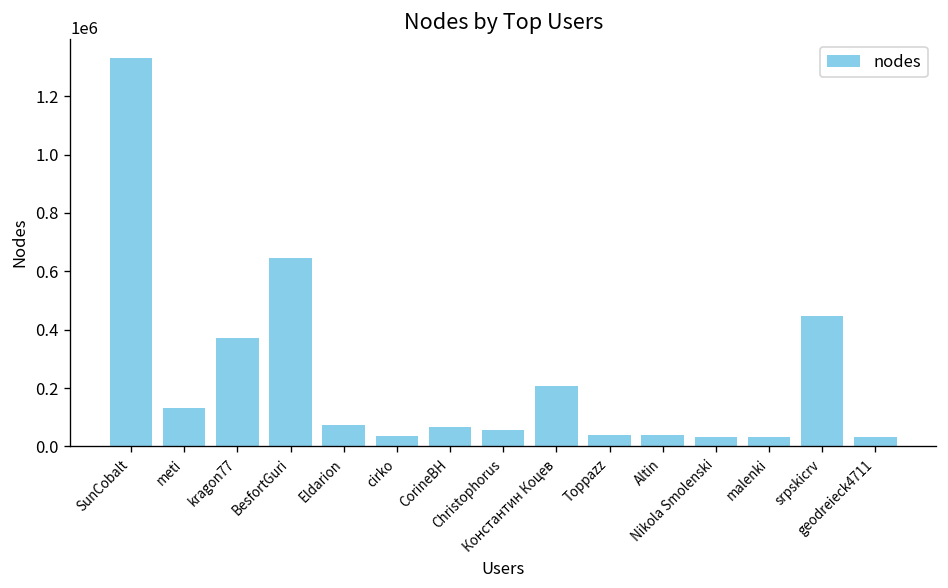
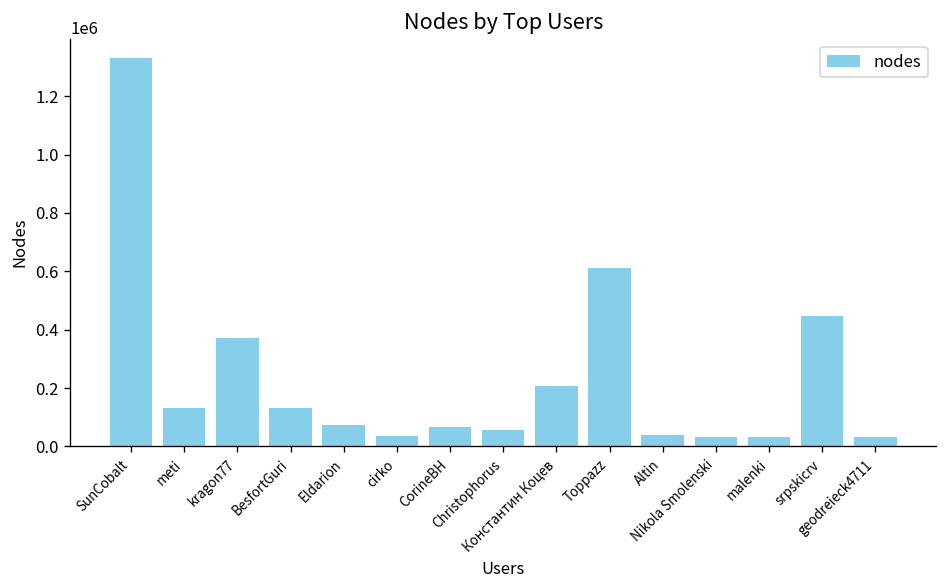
  {
    "SunCobalt": 1330000,
    "meti": 130000,
    "kragon77": 370000,
-   "BesfortGuri": 640000,
+   "BesfortGuri": 130000,
    "Eldarion": 70000,
    "cirko": 40000,
    "CorineBH": 70000,
    "Christophorus": 50000,
    "Константин Коцев": 210000,
-   "Toppazz": 40000,
+   "Toppazz": 610000,
    "Altin": 40000,
    "Nikola Smolenski": 30000,
    "malenki": 30000,
    "srpskicrv": 450000,
    "geodreieck4711": 30000
  }
